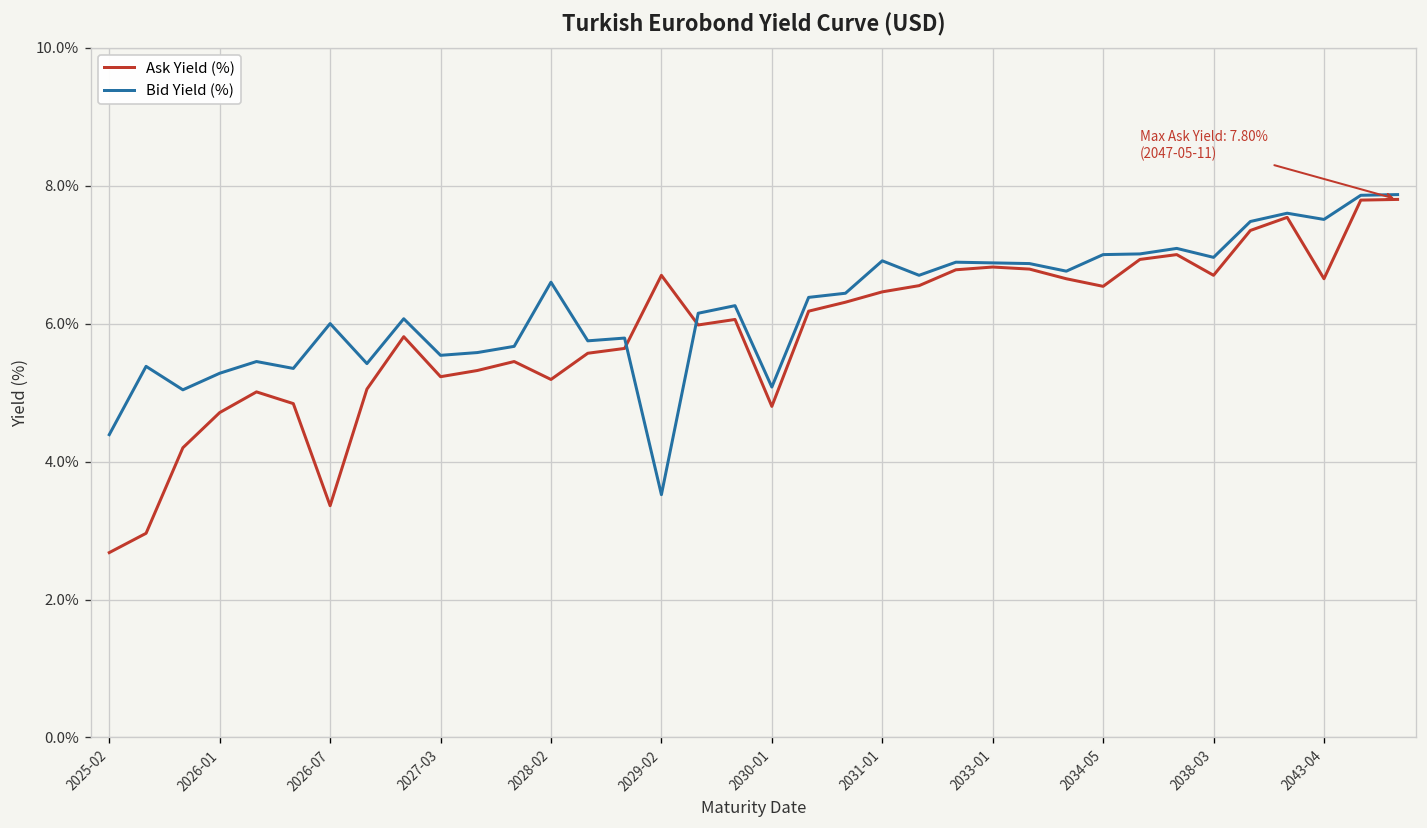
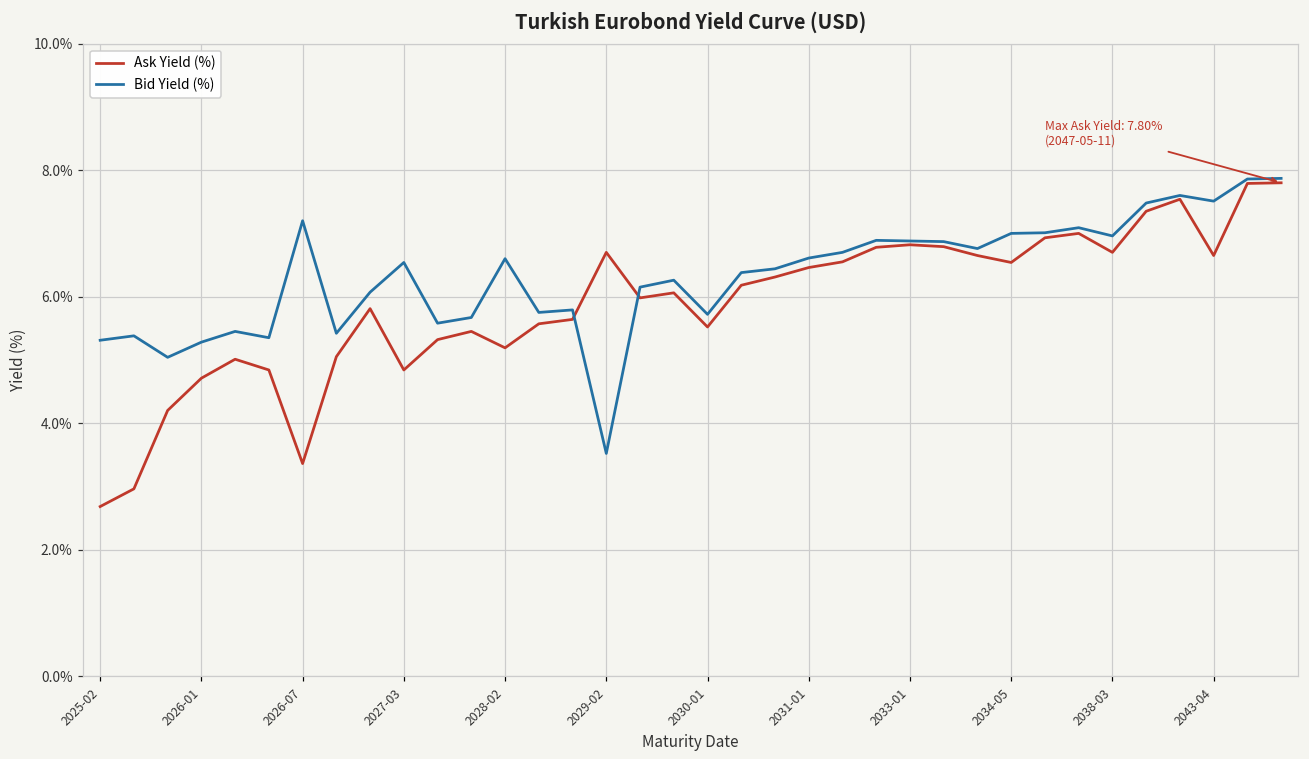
  {
    "Ask Yield (%)": {
      "2025-02": "2.7%",
      "2026-01": "4.7%",
      "2026-07": "3.4%",
-     "2027-03": "5.2%",
+     "2027-03": "4.8%",
      "2028-02": "5.2%",
      "2029-02": "6.7%",
-     "2030-01": "4.8%",
+     "2030-01": "5.5%",
      "2031-01": "6.5%",
      "2033-01": "6.8%",
      "2034-05": "6.5%",
      "2038-03": "6.7%",
      "2043-04": "6.7%"
    },
    "Bid Yield (%)": {
-     "2025-02": "4.4%",
+     "2025-02": "5.3%",
      "2026-01": "5.3%",
-     "2026-07": "6.0%",
-     "2027-03": "5.5%",
+     "2026-07": "7.2%",
+     "2027-03": "6.5%",
      "2028-02": "6.6%",
      "2029-02": "3.5%",
-     "2030-01": "5.1%",
-     "2031-01": "6.9%",
+     "2030-01": "5.7%",
+     "2031-01": "6.6%",
      "2033-01": "6.9%",
      "2034-05": "7.0%",
      "2038-03": "7.0%",
      "2043-04": "7.5%"
    }
  }
